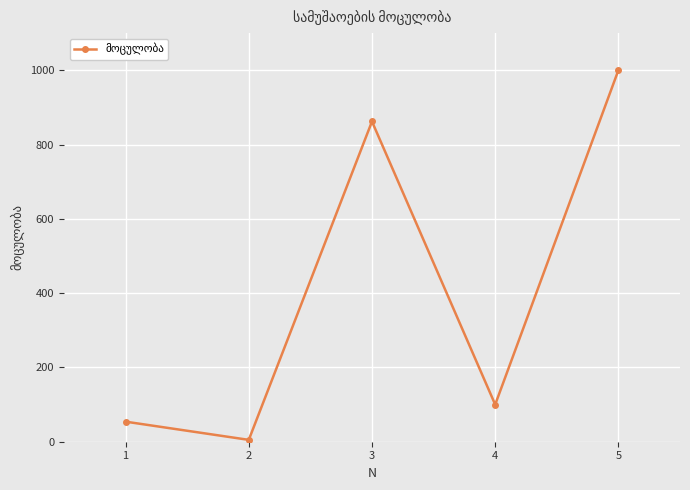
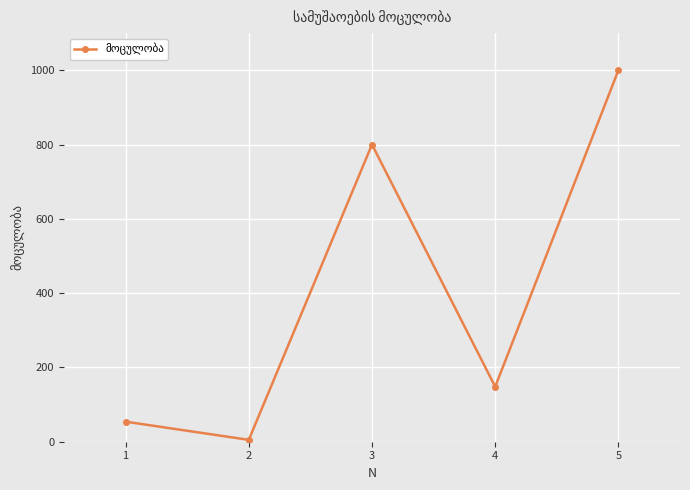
  {
    "1": 50,
    "2": 10,
-   "3": 860,
-   "4": 100,
+   "3": 800,
+   "4": 150,
    "5": 1000
  }
